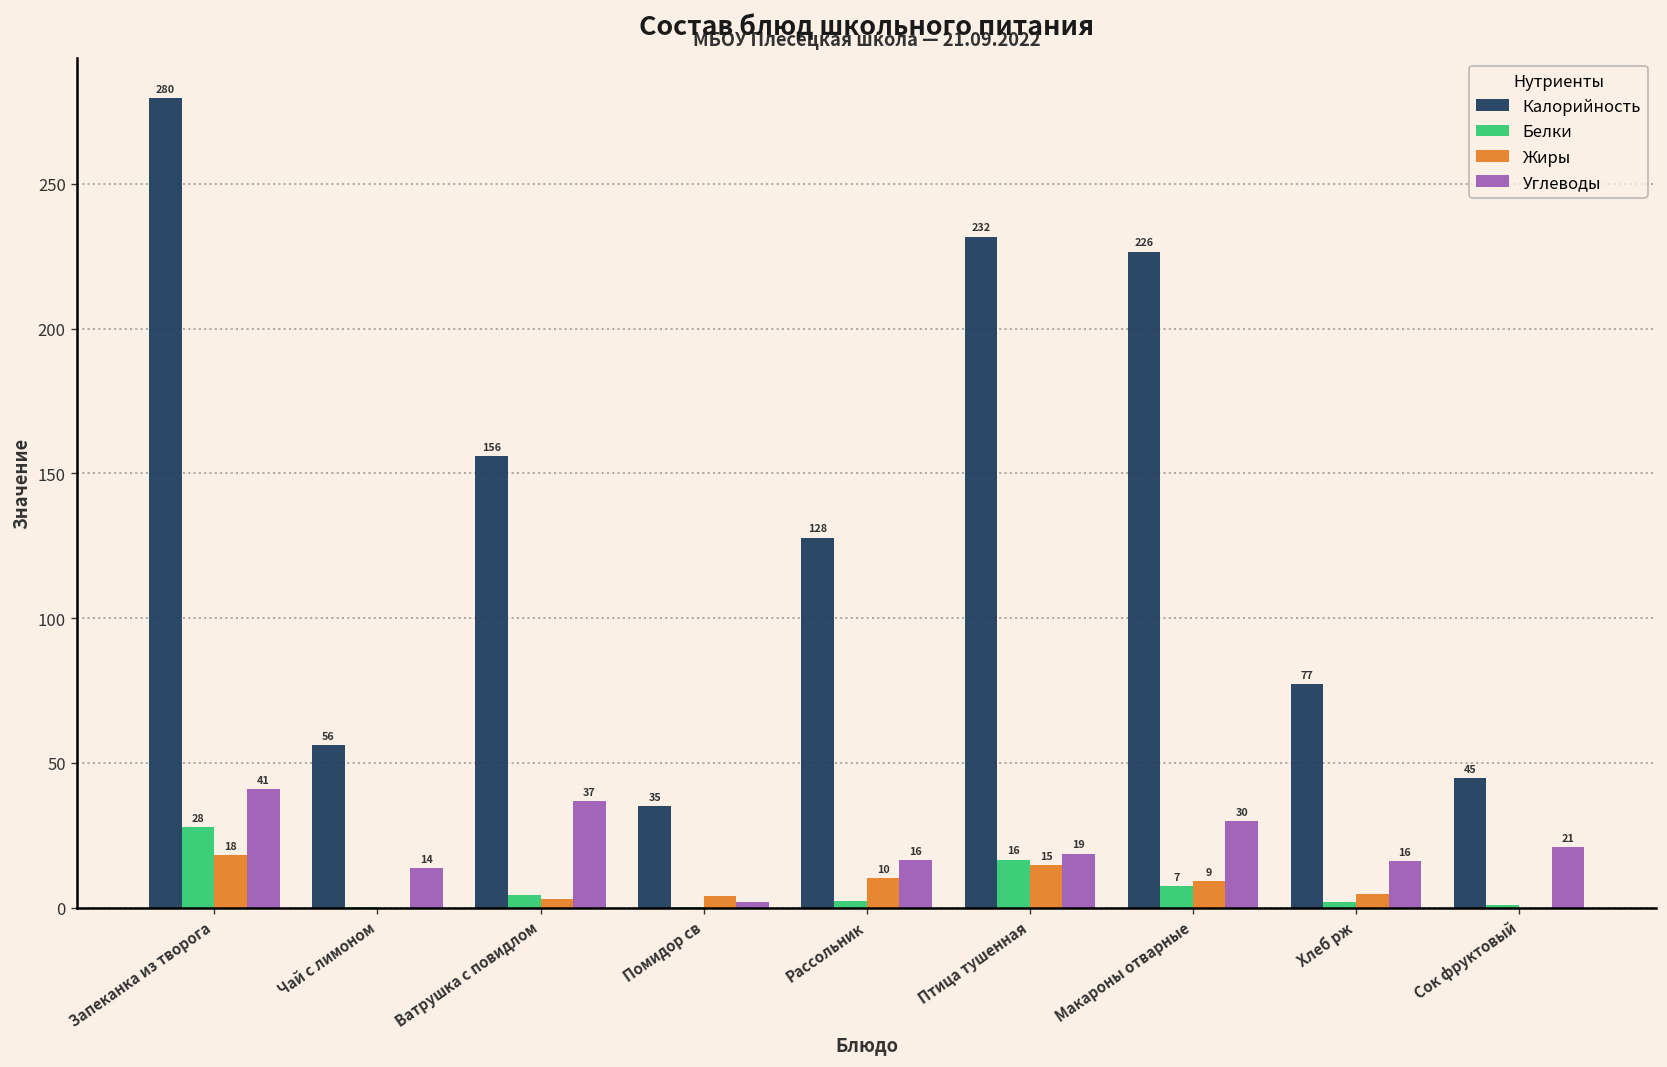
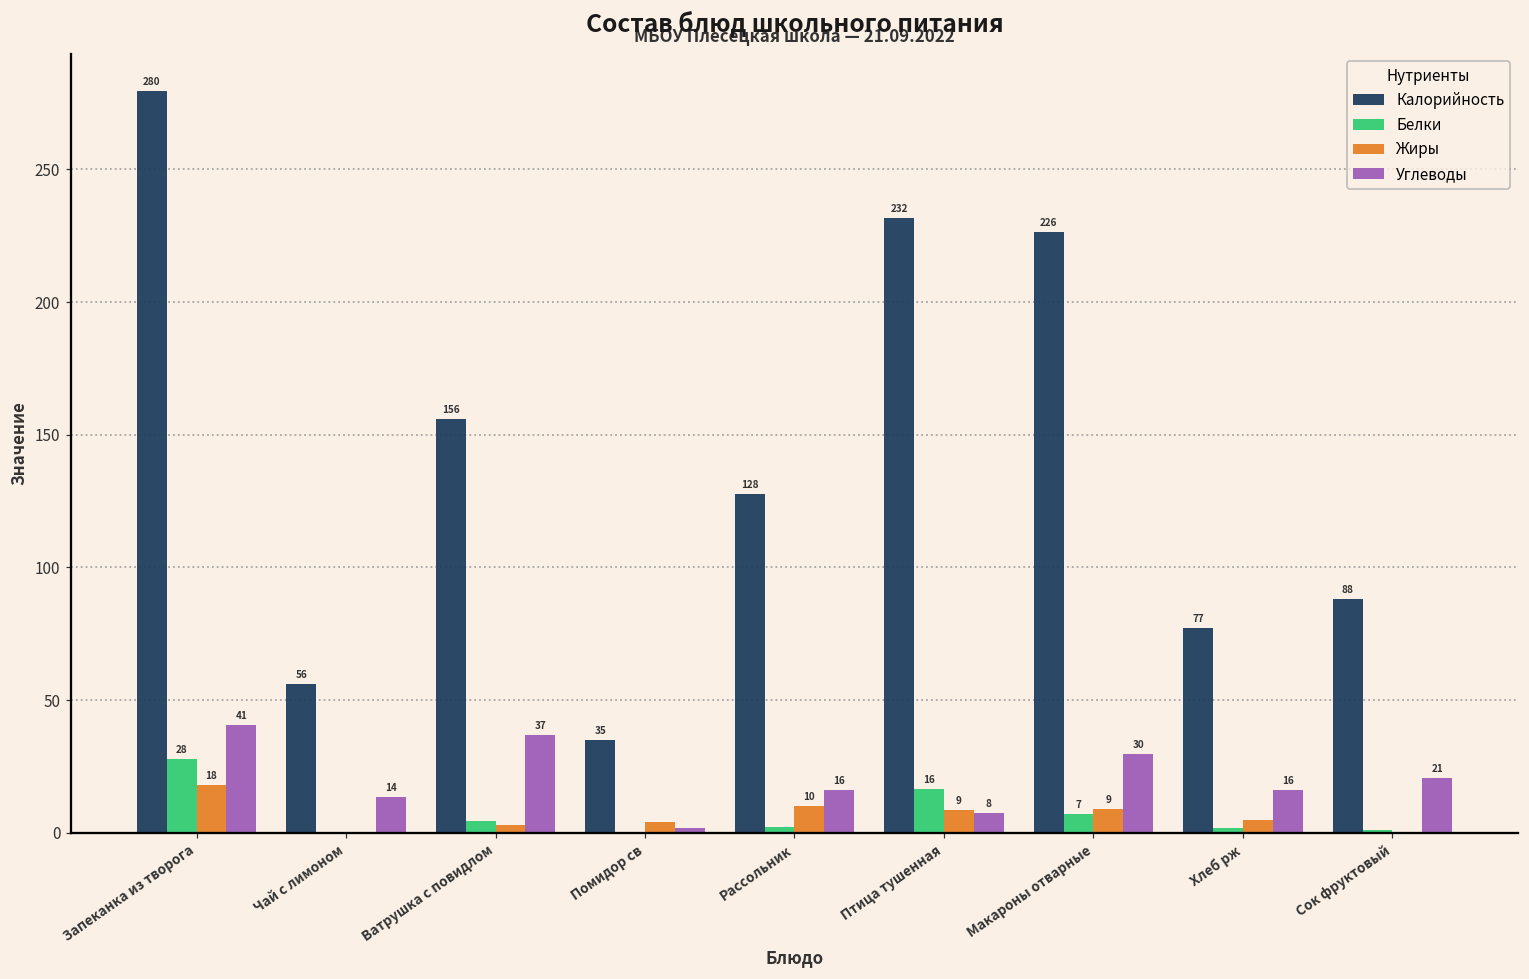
  {
    "Калорийность": {
      "Запеканка из творога": 280,
      "Чай с лимоном": 56,
      "Ватрушка с повидлом": 156,
      "Помидор св": 35,
      "Рассольник": 128,
      "Птица тушенная": 232,
      "Макароны отварные": 226,
      "Хлеб рж": 77,
-     "Сок фруктовый": 45
+     "Сок фруктовый": 88
    },
    "Белки": {
      "Запеканка из творога": 28,
      "Птица тушенная": 16,
      "Макароны отварные": 7
    },
    "Жиры": {
      "Запеканка из творога": 18,
      "Рассольник": 10,
-     "Птица тушенная": 15,
+     "Птица тушенная": 9,
      "Макароны отварные": 9
    },
    "Углеводы": {
      "Запеканка из творога": 41,
      "Чай с лимоном": 14,
      "Ватрушка с повидлом": 37,
      "Рассольник": 16,
-     "Птица тушенная": 19,
+     "Птица тушенная": 8,
      "Макароны отварные": 30,
      "Хлеб рж": 16,
      "Сок фруктовый": 21
    }
  }
